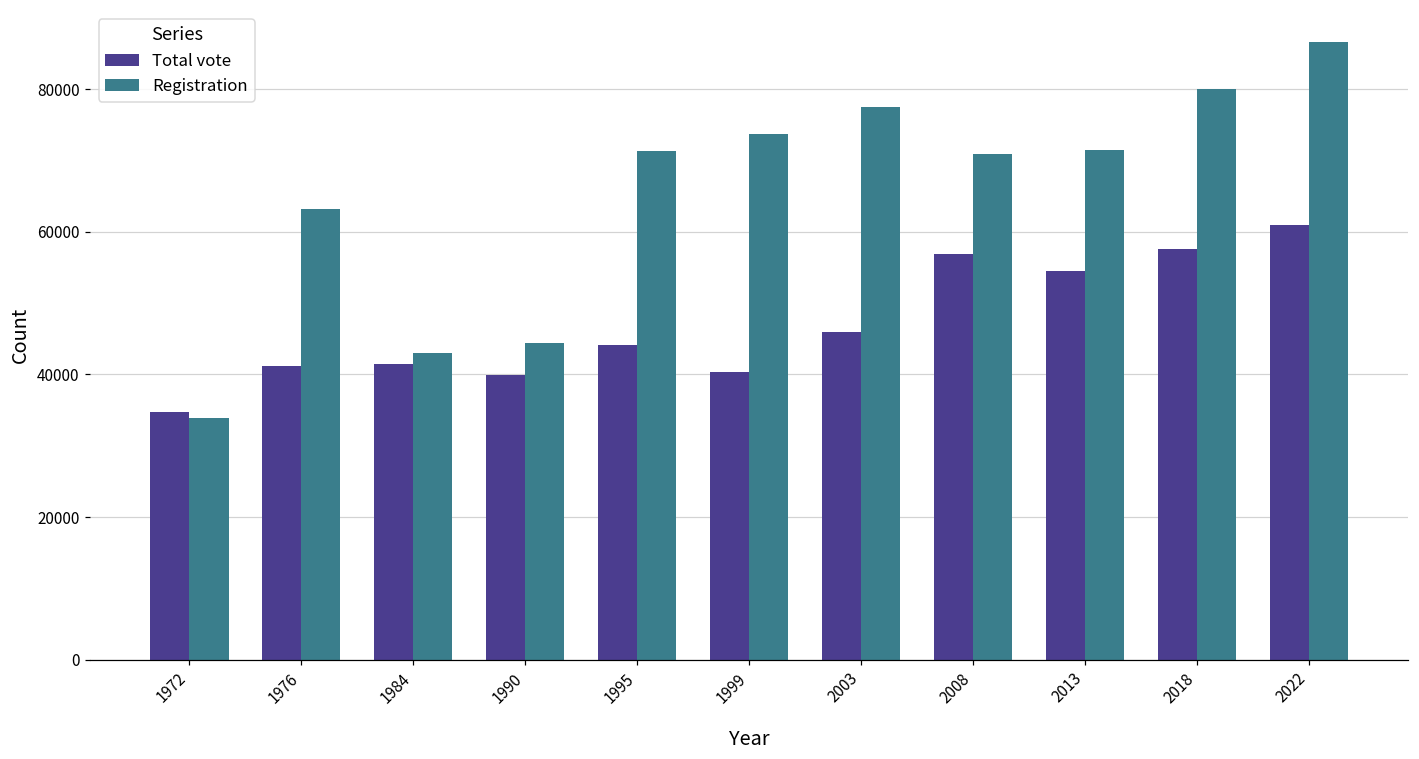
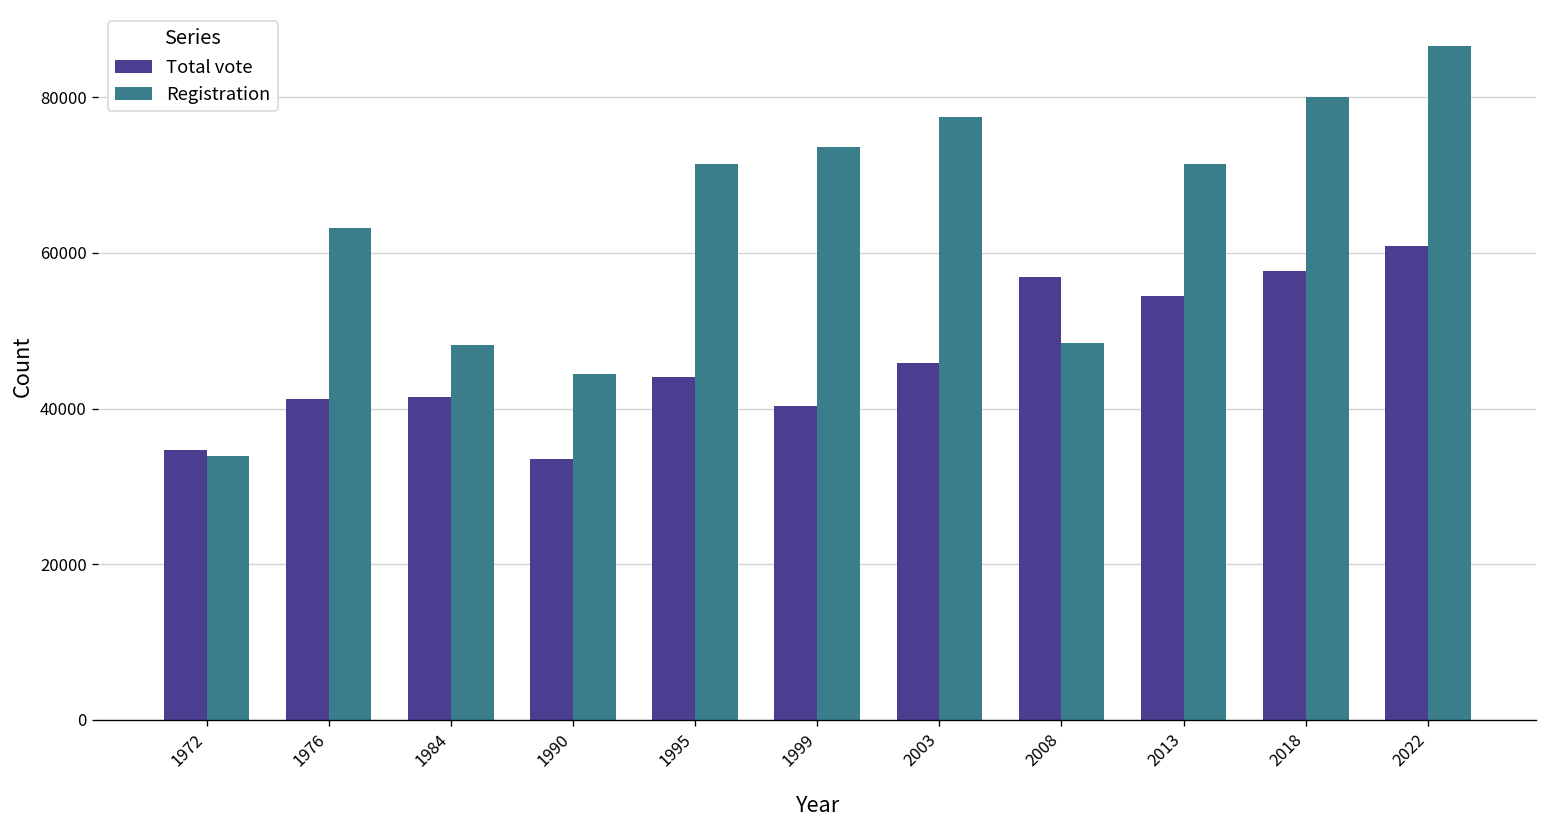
  {
    "Total vote": {
      "1972": 35000,
      "1976": 41000,
      "1984": 42000,
-     "1990": 40000,
+     "1990": 34000,
      "1995": 44000,
      "1999": 40000,
      "2003": 46000,
      "2008": 57000,
      "2013": 55000,
      "2018": 58000,
      "2022": 61000
    },
    "Registration": {
      "1972": 34000,
      "1976": 63000,
-     "1984": 43000,
+     "1984": 48000,
      "1990": 44000,
      "1995": 71000,
      "1999": 74000,
      "2003": 78000,
-     "2008": 71000,
+     "2008": 48000,
      "2013": 71000,
      "2018": 80000,
      "2022": 87000
    }
  }
